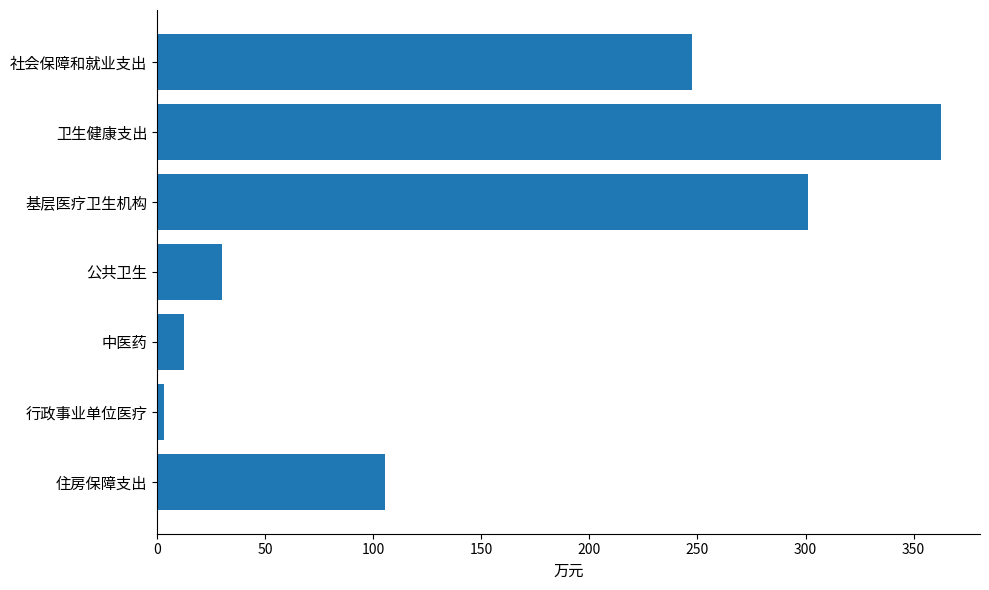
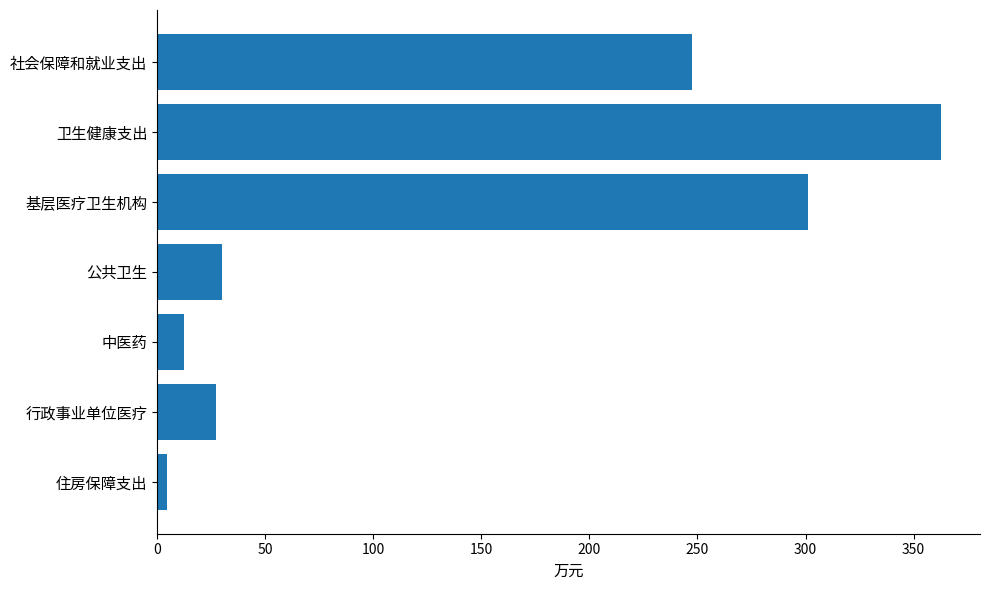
  {
    "社会保障和就业支出": 247,
    "卫生健康支出": 363,
    "基层医疗卫生机构": 301,
    "公共卫生": 30,
    "中医药": 12,
-   "行政事业单位医疗": 3,
-   "住房保障支出": 105
+   "行政事业单位医疗": 27,
+   "住房保障支出": 5
  }
